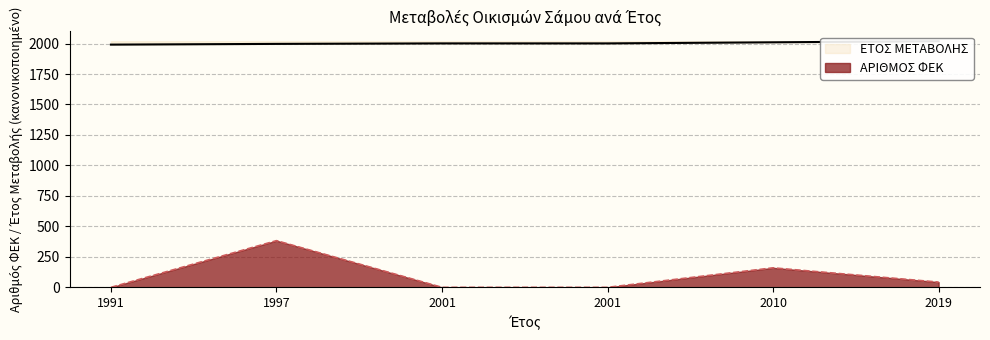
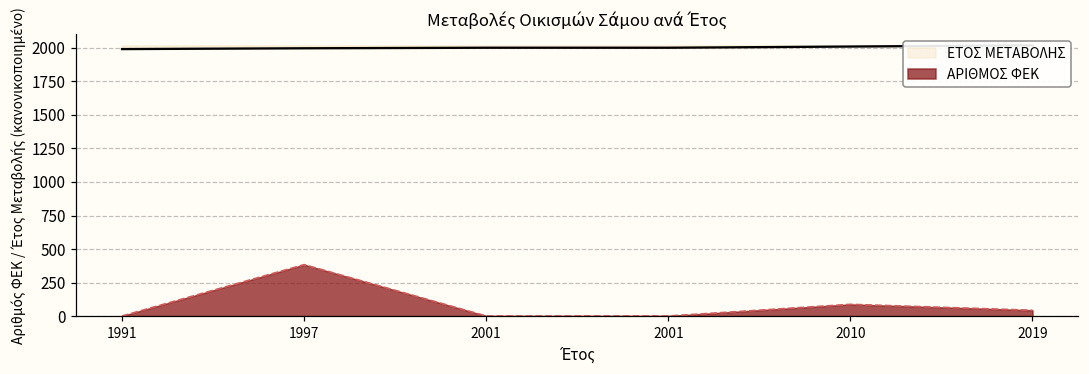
  {
    "ΑΡΙΘΜΟΣ ΦΕΚ": {
      "1991": 0,
      "1997": 380,
-     "2010": 160,
+     "2010": 90,
      "2019": 40
    }
  }
